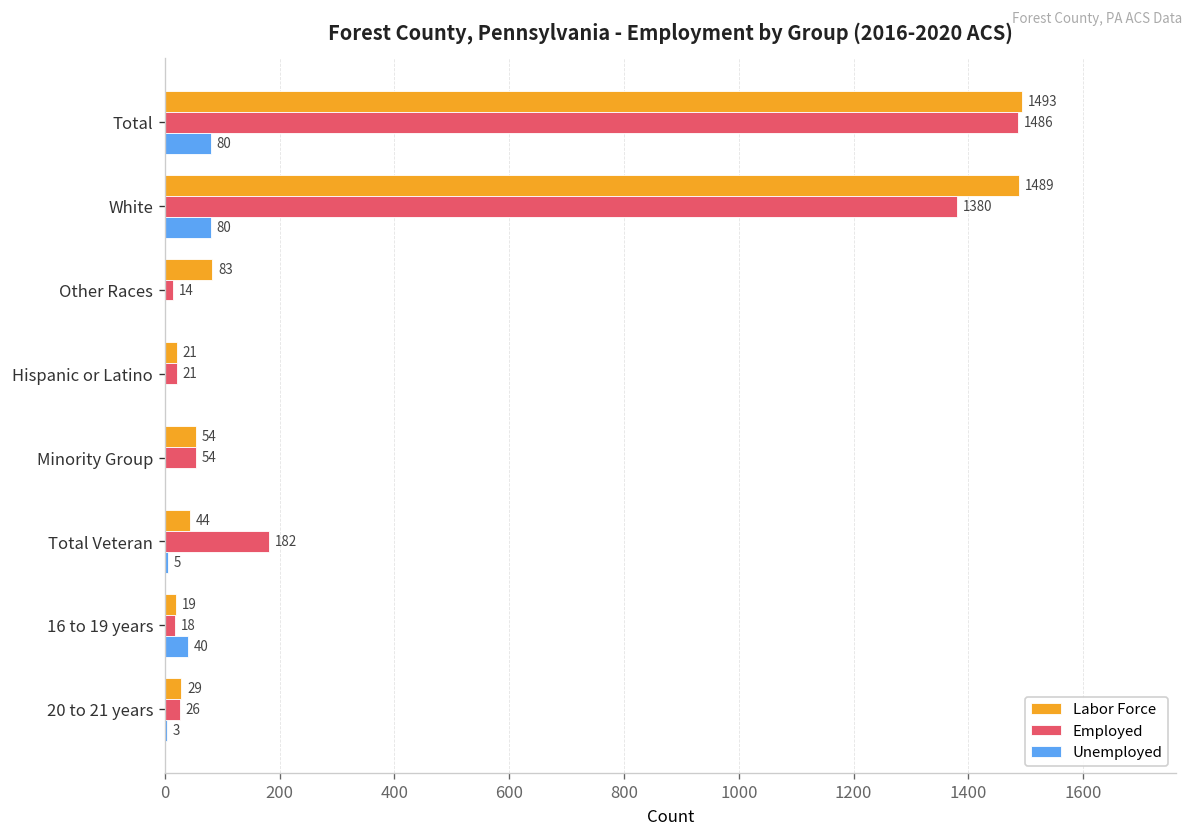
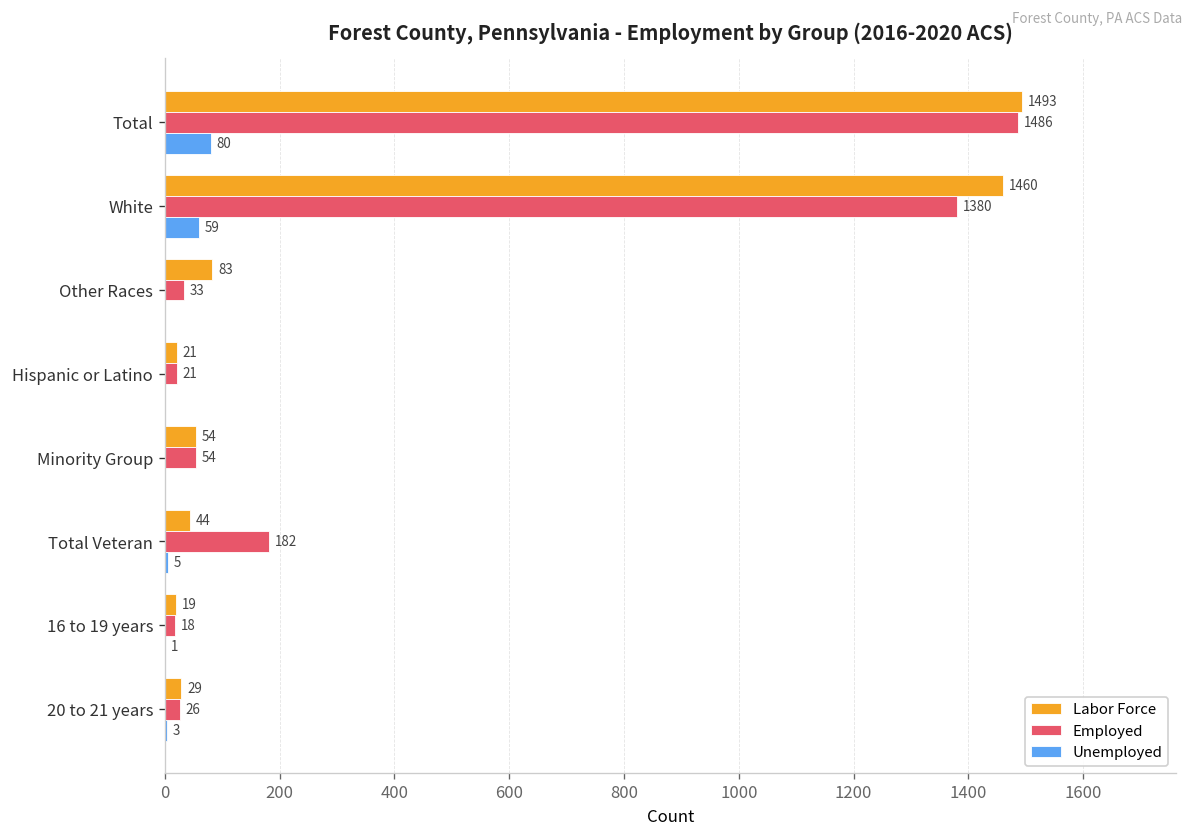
  {
    "Labor Force": {
      "Total": 1493,
-     "White": 1489,
+     "White": 1460,
      "Other Races": 83,
      "Hispanic or Latino": 21,
      "Minority Group": 54,
      "Total Veteran": 44,
      "16 to 19 years": 19,
      "20 to 21 years": 29
    },
    "Employed": {
      "Total": 1486,
      "White": 1380,
-     "Other Races": 14,
+     "Other Races": 33,
      "Hispanic or Latino": 21,
      "Minority Group": 54,
      "Total Veteran": 182,
      "16 to 19 years": 18,
      "20 to 21 years": 26
    },
    "Unemployed": {
      "Total": 80,
-     "White": 80,
+     "White": 59,
      "Total Veteran": 5,
-     "16 to 19 years": 40,
+     "16 to 19 years": 1,
      "20 to 21 years": 3
    }
  }
